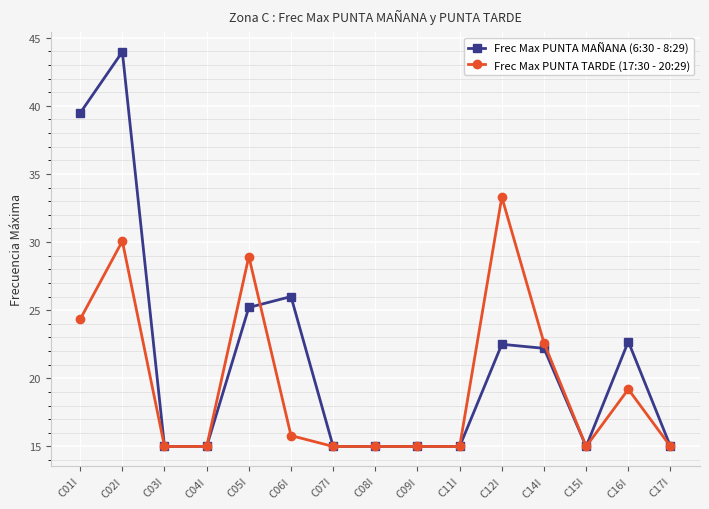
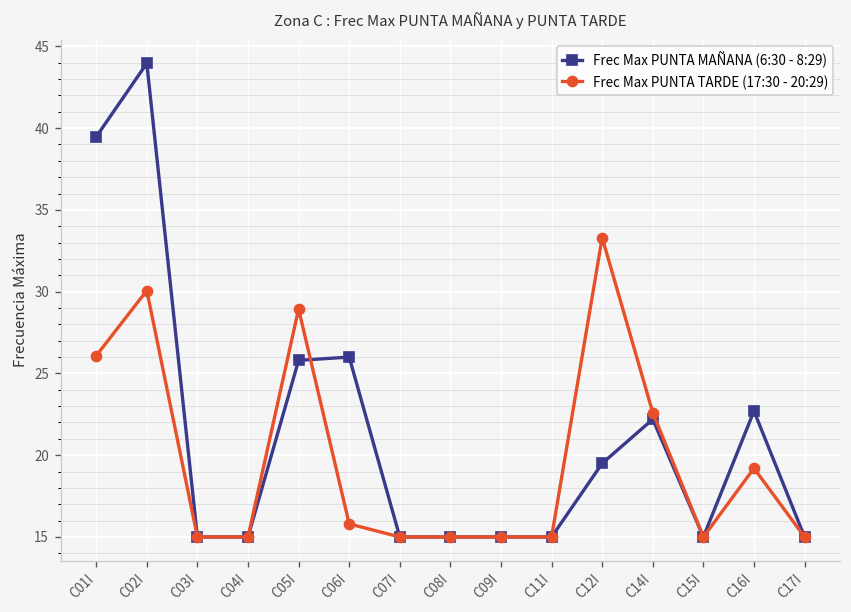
  {
    "Frec Max PUNTA MAÑANA (6:30 - 8:29)": {
      "C01I": 39.5,
      "C02I": 44.0,
-     "C05I": 25.2,
+     "C05I": 25.8,
      "C06I": 26.0,
-     "C12I": 22.5,
+     "C12I": 19.5,
      "C14I": 22.2,
      "C16I": 22.7
    },
    "Frec Max PUNTA TARDE (17:30 - 20:29)": {
-     "C01I": 24.3,
+     "C01I": 26.1,
      "C02I": 30.1,
      "C05I": 28.9,
      "C06I": 15.8,
      "C12I": 33.3,
      "C14I": 22.6,
      "C16I": 19.2
    }
  }
